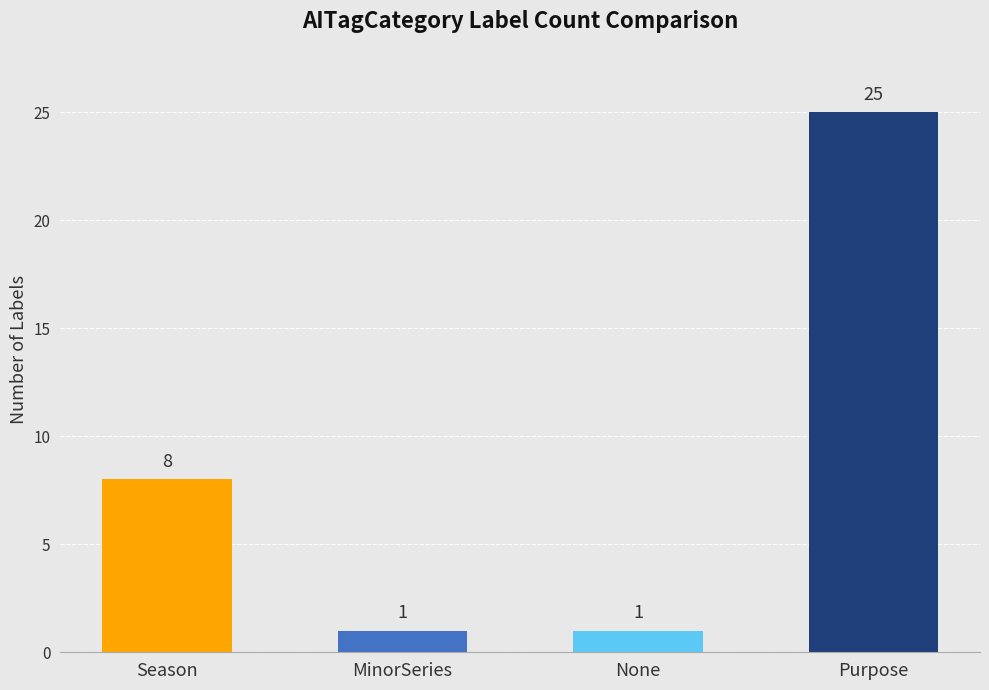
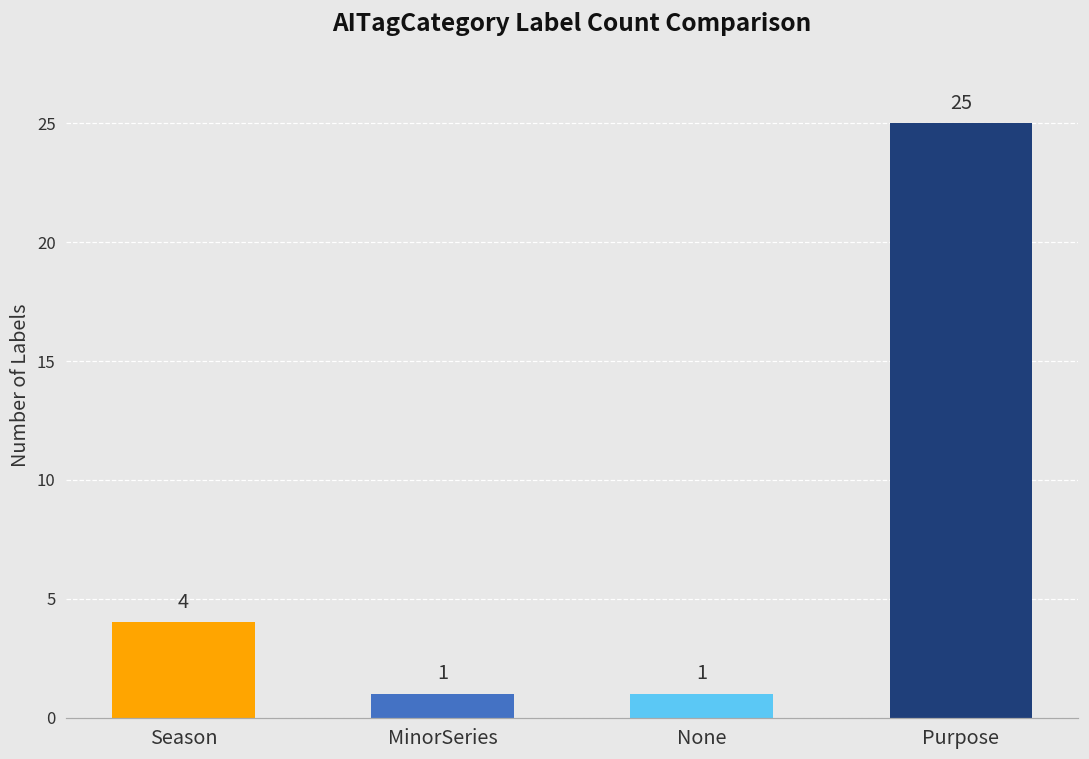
  {
-   "Season": 8,
+   "Season": 4,
    "MinorSeries": 1,
    "None": 1,
    "Purpose": 25
  }
